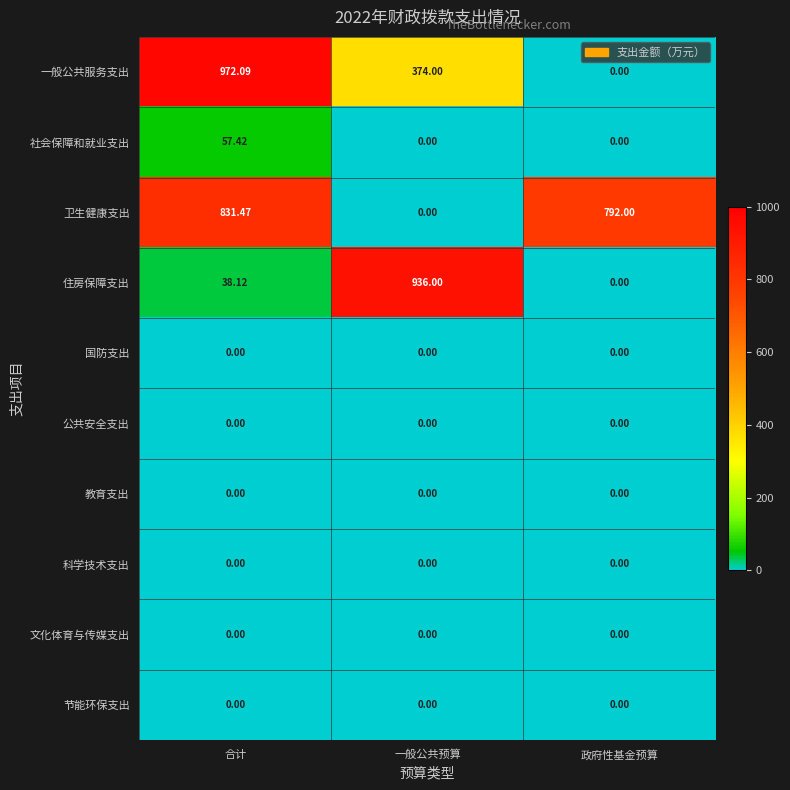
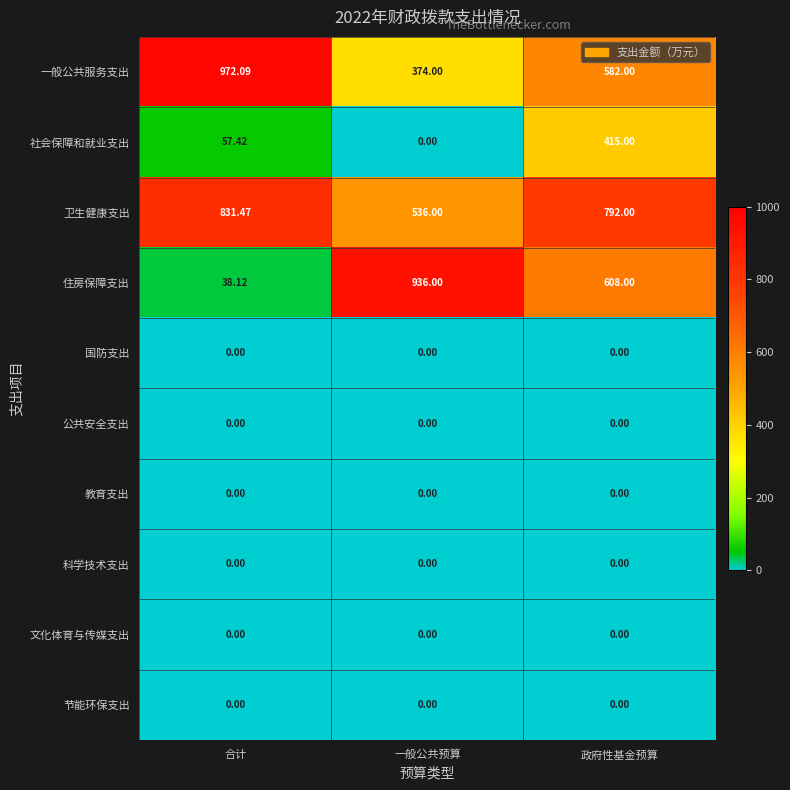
  {
    "一般公共服务支出": {
      "合计": 972.09,
      "一般公共预算": 374.00,
-     "政府性基金预算": 0.00
+     "政府性基金预算": 582.00
    },
    "社会保障和就业支出": {
      "合计": 57.42,
      "一般公共预算": 0.00,
-     "政府性基金预算": 0.00
+     "政府性基金预算": 415.00
    },
    "卫生健康支出": {
      "合计": 831.47,
-     "一般公共预算": 0.00,
+     "一般公共预算": 536.00,
      "政府性基金预算": 792.00
    },
    "住房保障支出": {
      "合计": 38.12,
      "一般公共预算": 936.00,
-     "政府性基金预算": 0.00
+     "政府性基金预算": 608.00
    },
    "国防支出": {
      "合计": 0.00,
      "一般公共预算": 0.00,
      "政府性基金预算": 0.00
    },
    "公共安全支出": {
      "合计": 0.00,
      "一般公共预算": 0.00,
      "政府性基金预算": 0.00
    },
    "教育支出": {
      "合计": 0.00,
      "一般公共预算": 0.00,
      "政府性基金预算": 0.00
    },
    "科学技术支出": {
      "合计": 0.00,
      "一般公共预算": 0.00,
      "政府性基金预算": 0.00
    },
    "文化体育与传媒支出": {
      "合计": 0.00,
      "一般公共预算": 0.00,
      "政府性基金预算": 0.00
    },
    "节能环保支出": {
      "合计": 0.00,
      "一般公共预算": 0.00,
      "政府性基金预算": 0.00
    }
  }
